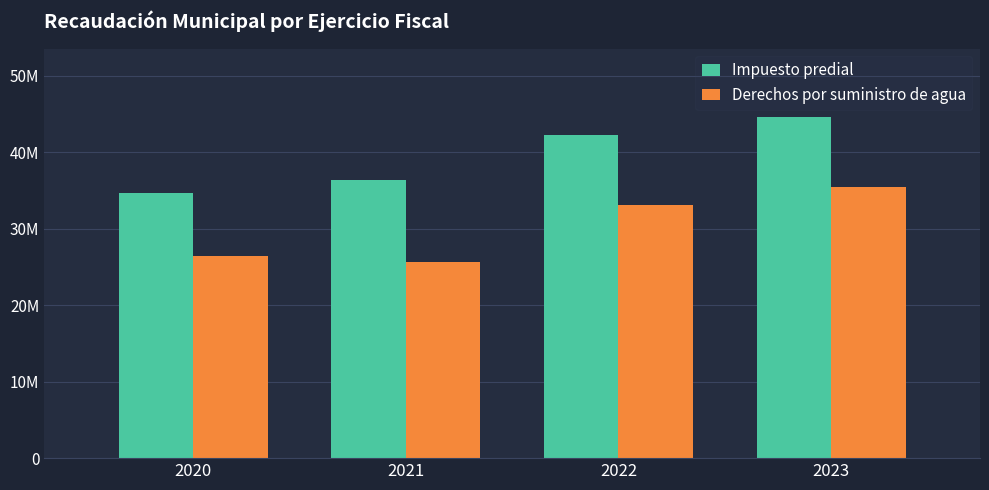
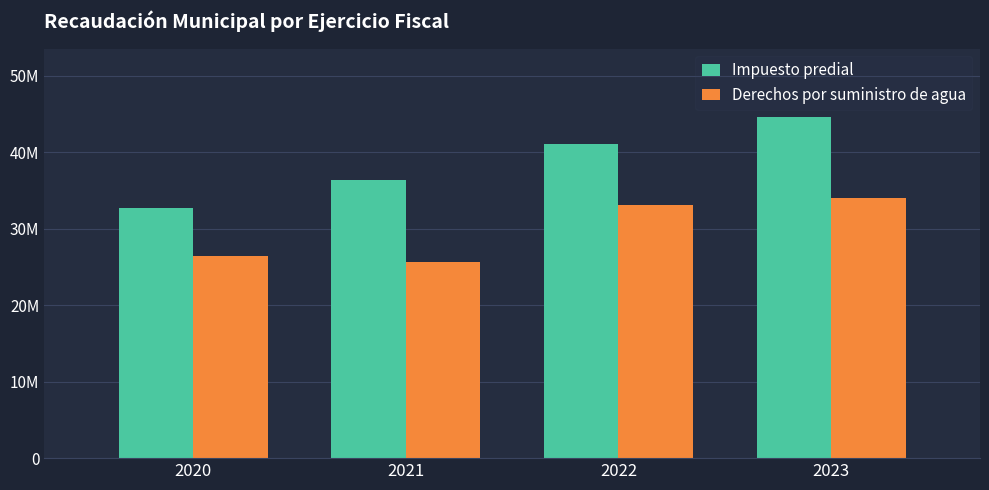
  {
    "Impuesto predial": {
-     "2020": 35000000,
+     "2020": 33000000,
      "2021": 36000000,
-     "2022": 42000000,
+     "2022": 41000000,
      "2023": 45000000
    },
    "Derechos por suministro de agua": {
      "2020": 26000000,
      "2021": 26000000,
      "2022": 33000000,
-     "2023": 36000000
+     "2023": 34000000
    }
  }
